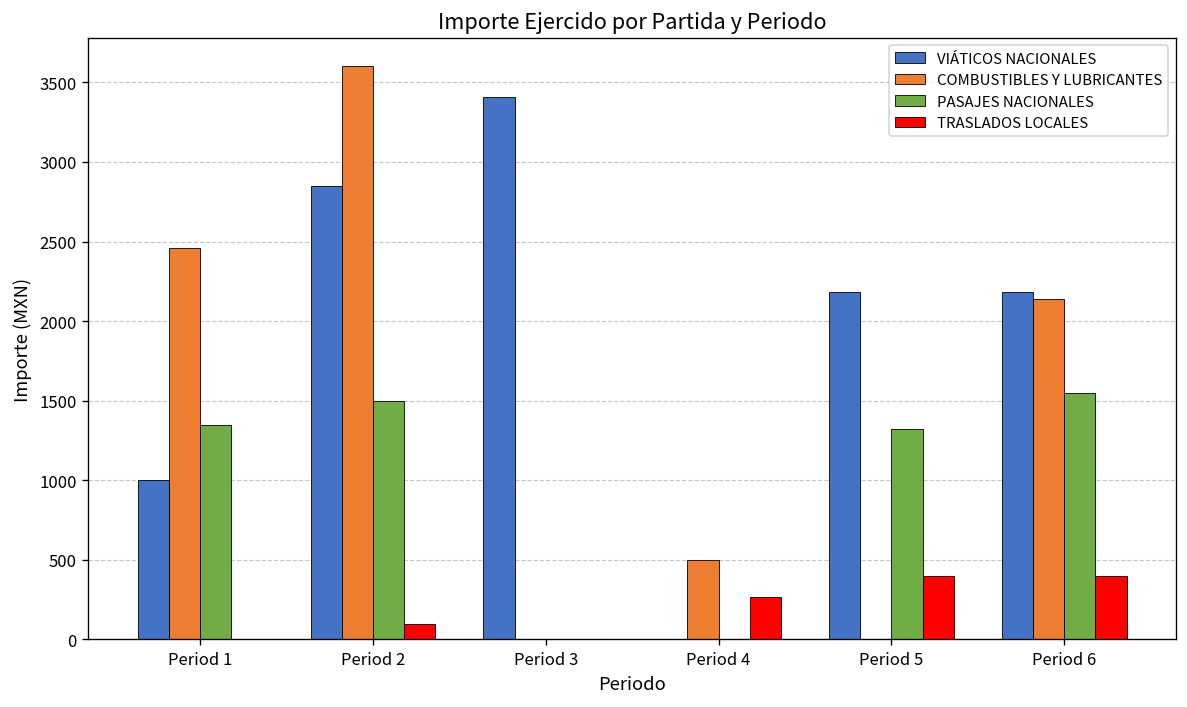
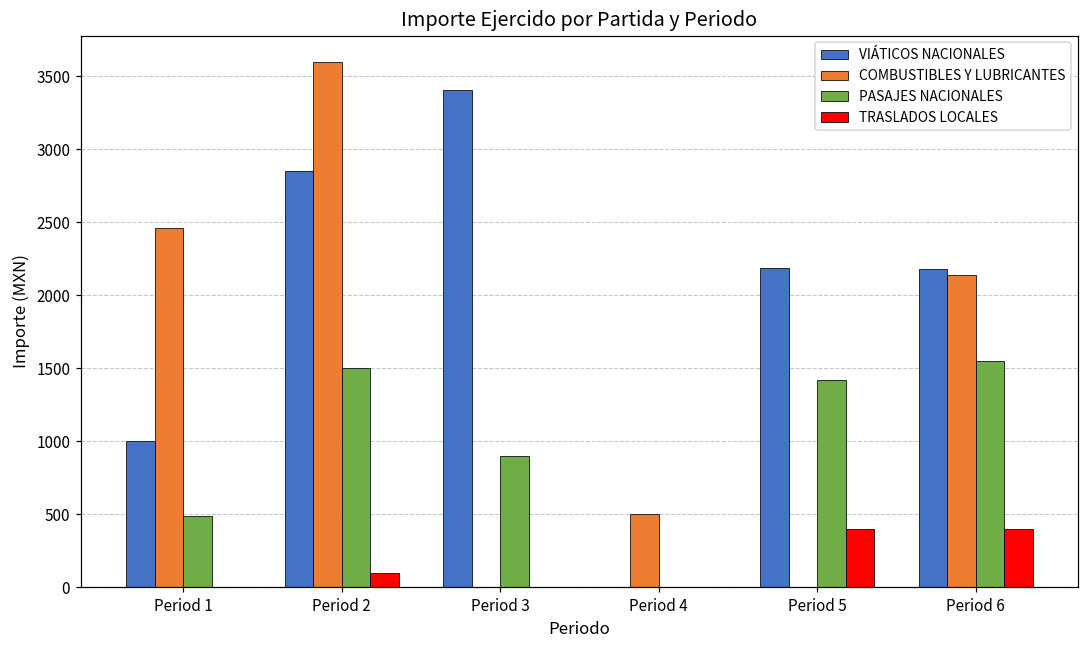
  {
    "VIÁTICOS NACIONALES": {
      "Period 1": 1000,
      "Period 2": 2850,
      "Period 3": 3410,
      "Period 4": 0,
      "Period 5": 2190,
      "Period 6": 2180
    },
    "COMBUSTIBLES Y LUBRICANTES": {
      "Period 1": 2460,
      "Period 2": 3600,
      "Period 3": 0,
      "Period 4": 500,
      "Period 5": 0,
      "Period 6": 2140
    },
    "PASAJES NACIONALES": {
-     "Period 1": 1350,
+     "Period 1": 490,
      "Period 2": 1500,
-     "Period 3": 0,
+     "Period 3": 900,
      "Period 4": 0,
-     "Period 5": 1330,
+     "Period 5": 1420,
      "Period 6": 1550
    },
    "TRASLADOS LOCALES": {
      "Period 1": 0,
      "Period 2": 100,
      "Period 3": 0,
-     "Period 4": 260,
+     "Period 4": 0,
      "Period 5": 400,
      "Period 6": 400
    }
  }
